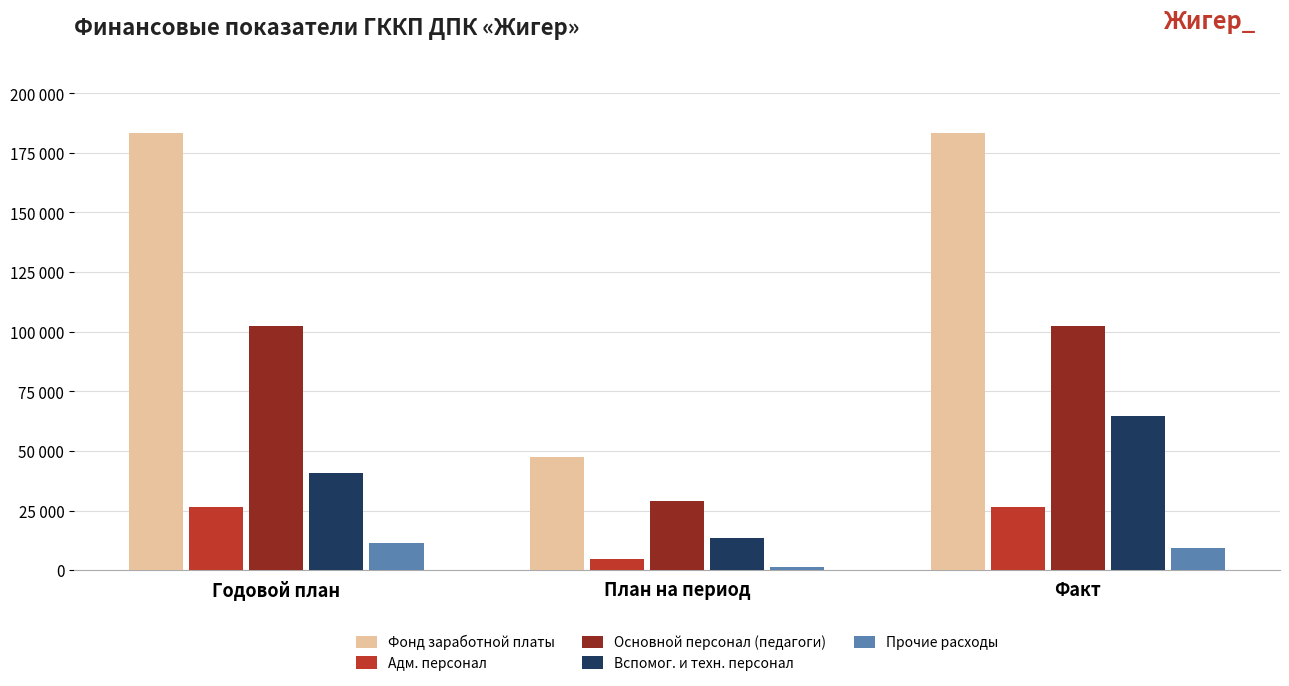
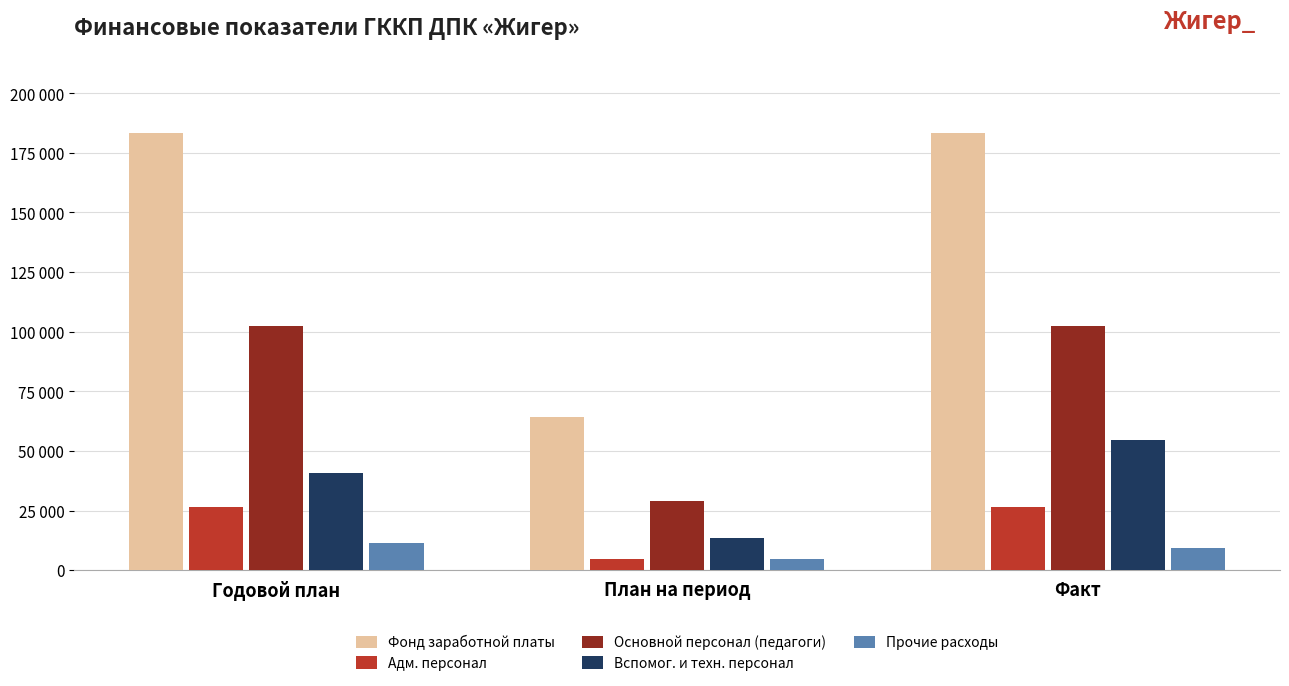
  {
    "Фонд заработной платы": {
      "Годовой план": 183000,
-     "План на период": 48000,
+     "План на период": 64000,
      "Факт": 183000
    },
    "Вспомог. и техн. персонал": {
      "Годовой план": 41000,
      "План на период": 14000,
-     "Факт": 65000
+     "Факт": 55000
    },
    "Прочие расходы": {
      "Годовой план": 11000,
-     "План на период": 1000,
+     "План на период": 5000,
      "Факт": 9000
    }
  }
